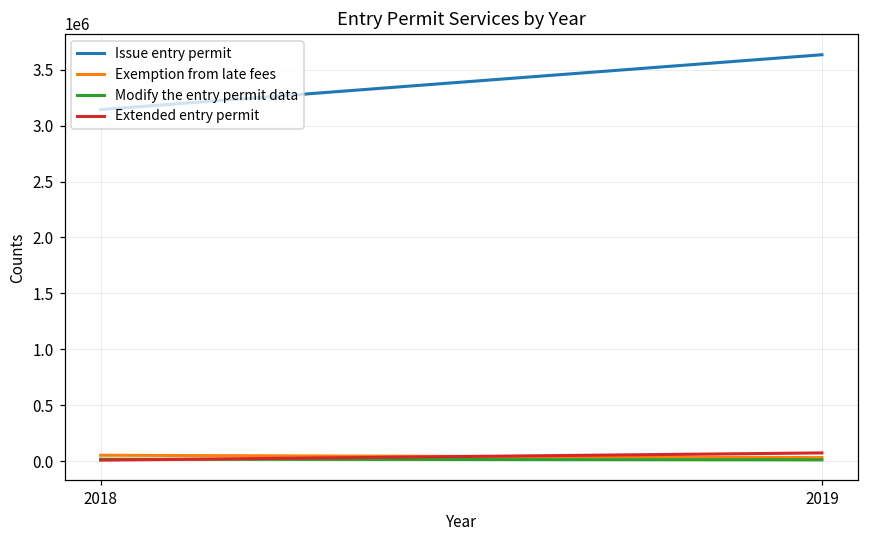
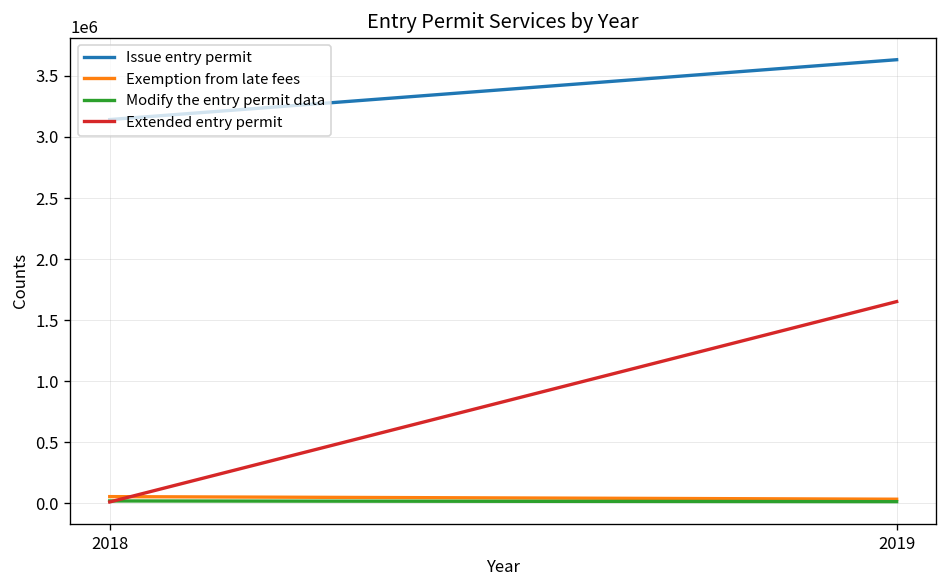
  {
    "Issue entry permit": {
      "2019": 3630000
    },
    "Exemption from late fees": {
      "2018": 50000
    },
    "Extended entry permit": {
-     "2019": 80000
+     "2019": 1650000
    }
  }
